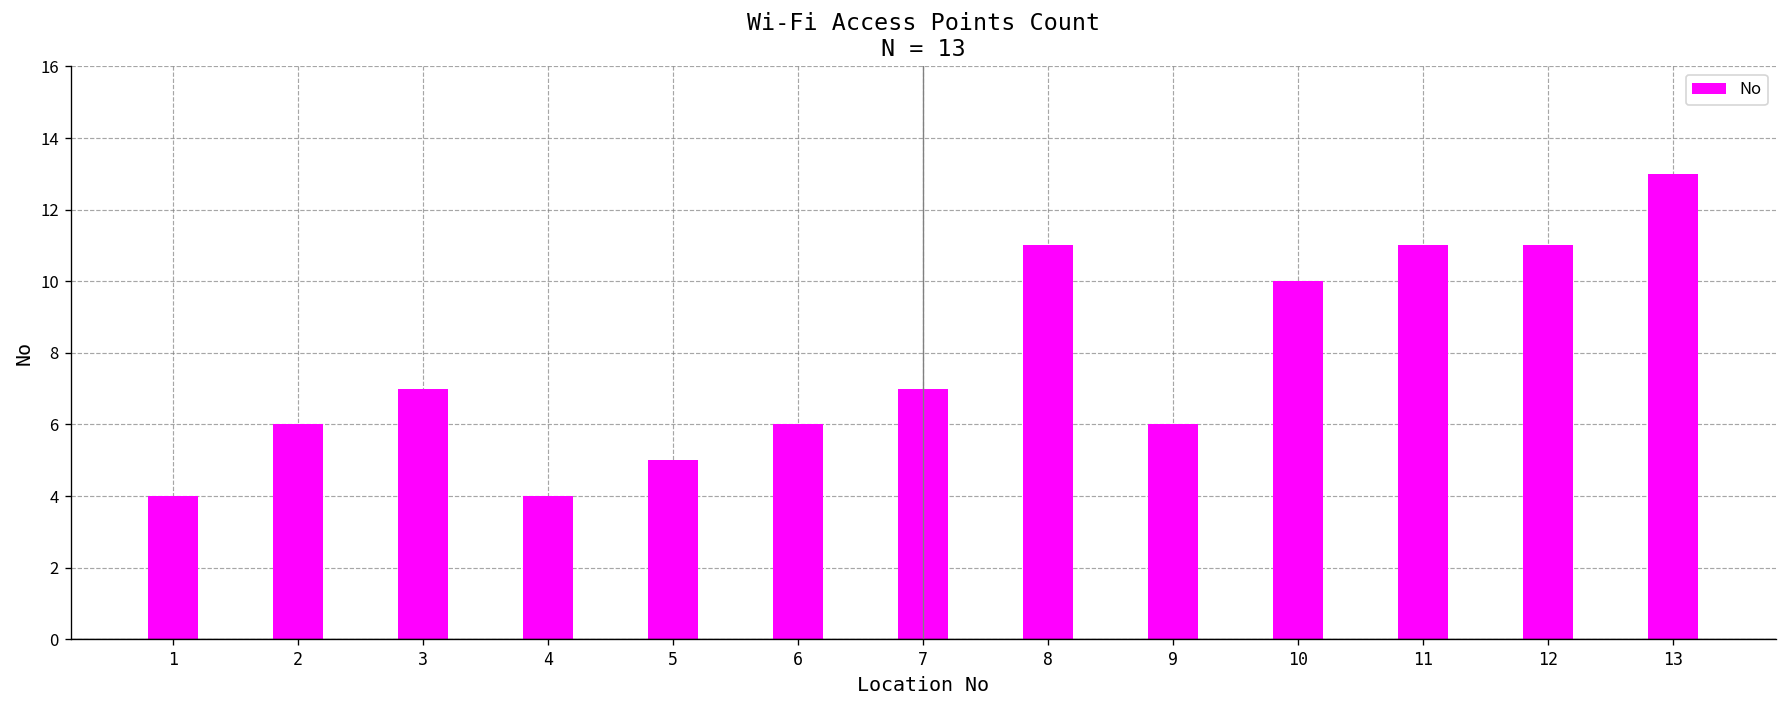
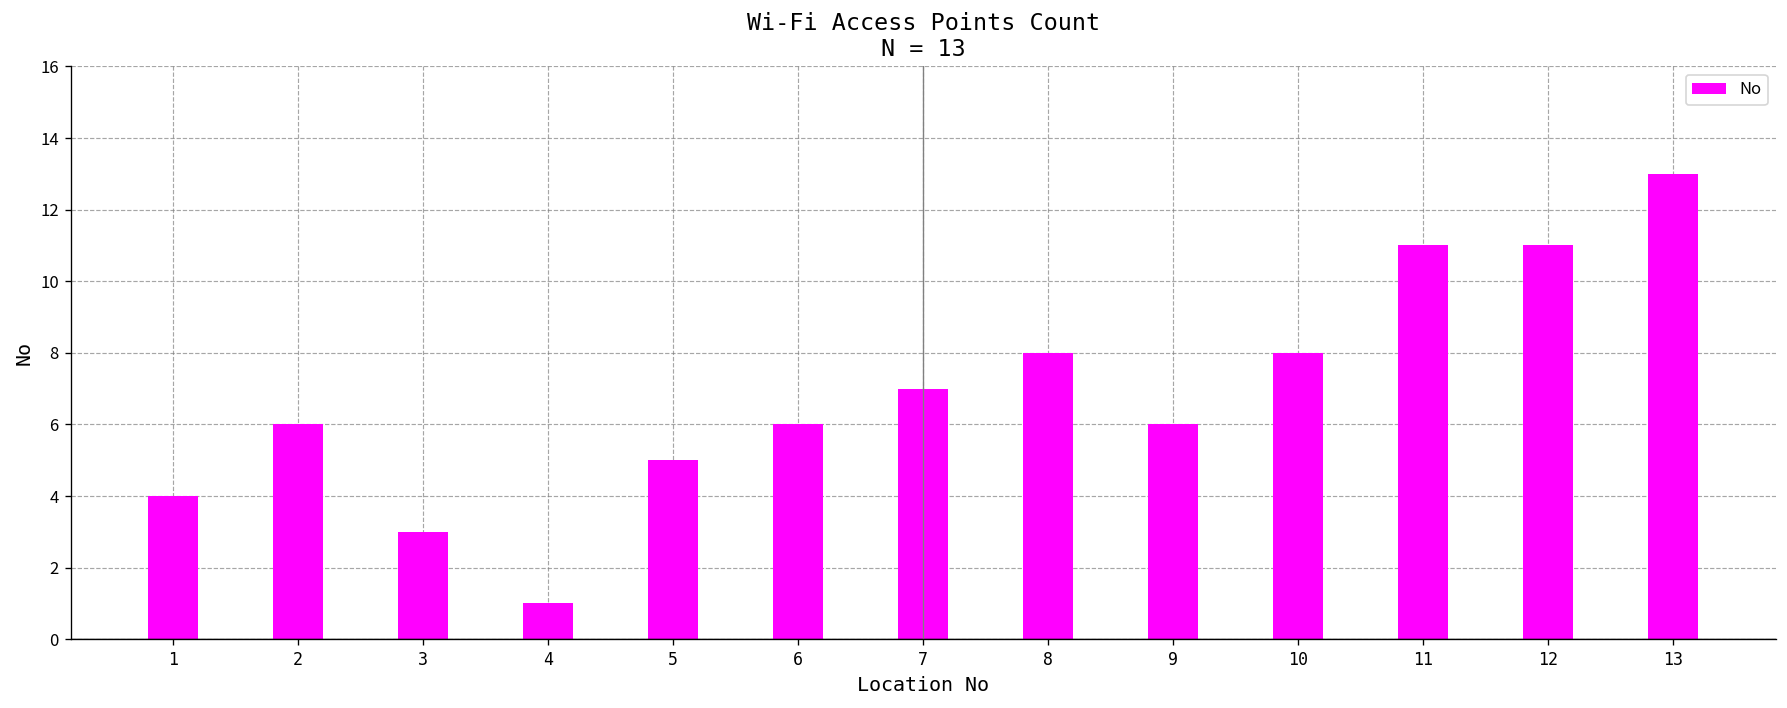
  {
    "1": 4,
    "2": 6,
-   "3": 7,
-   "4": 4,
+   "3": 3,
+   "4": 1,
    "5": 5,
    "6": 6,
    "7": 7,
-   "8": 11,
+   "8": 8,
    "9": 6,
-   "10": 10,
+   "10": 8,
    "11": 11,
    "12": 11,
    "13": 13
  }
